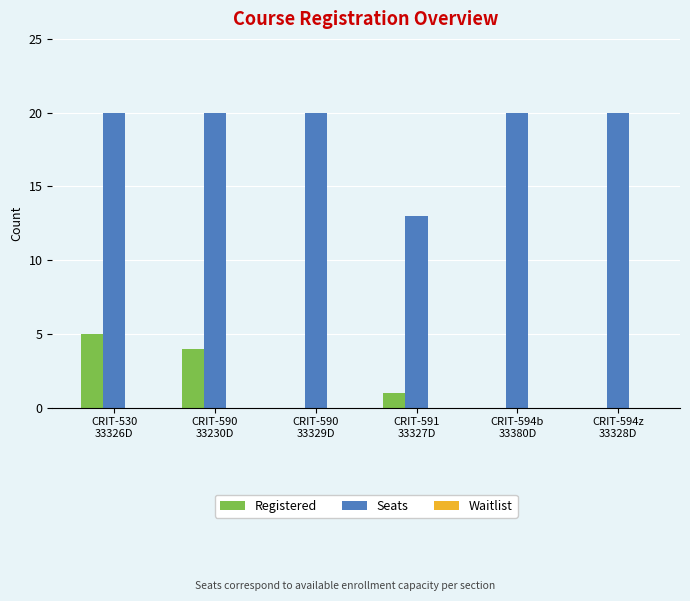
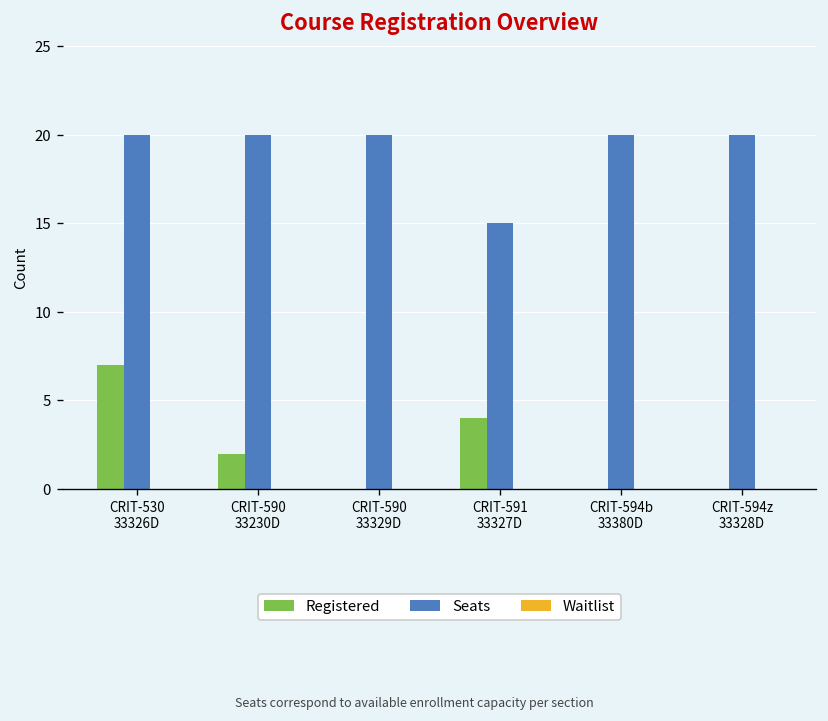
  {
    "Registered": {
-     "CRIT-530 33326D": 5,
-     "CRIT-590 33230D": 4,
+     "CRIT-530 33326D": 7,
+     "CRIT-590 33230D": 2,
      "CRIT-590 33329D": 0,
-     "CRIT-591 33327D": 1,
+     "CRIT-591 33327D": 4,
      "CRIT-594b 33380D": 0,
      "CRIT-594z 33328D": 0
    },
    "Seats": {
      "CRIT-530 33326D": 20,
      "CRIT-590 33230D": 20,
      "CRIT-590 33329D": 20,
-     "CRIT-591 33327D": 13,
+     "CRIT-591 33327D": 15,
      "CRIT-594b 33380D": 20,
      "CRIT-594z 33328D": 20
    },
    "Waitlist": {
      "CRIT-530 33326D": 0,
      "CRIT-590 33230D": 0,
      "CRIT-590 33329D": 0,
      "CRIT-591 33327D": 0,
      "CRIT-594b 33380D": 0,
      "CRIT-594z 33328D": 0
    }
  }
